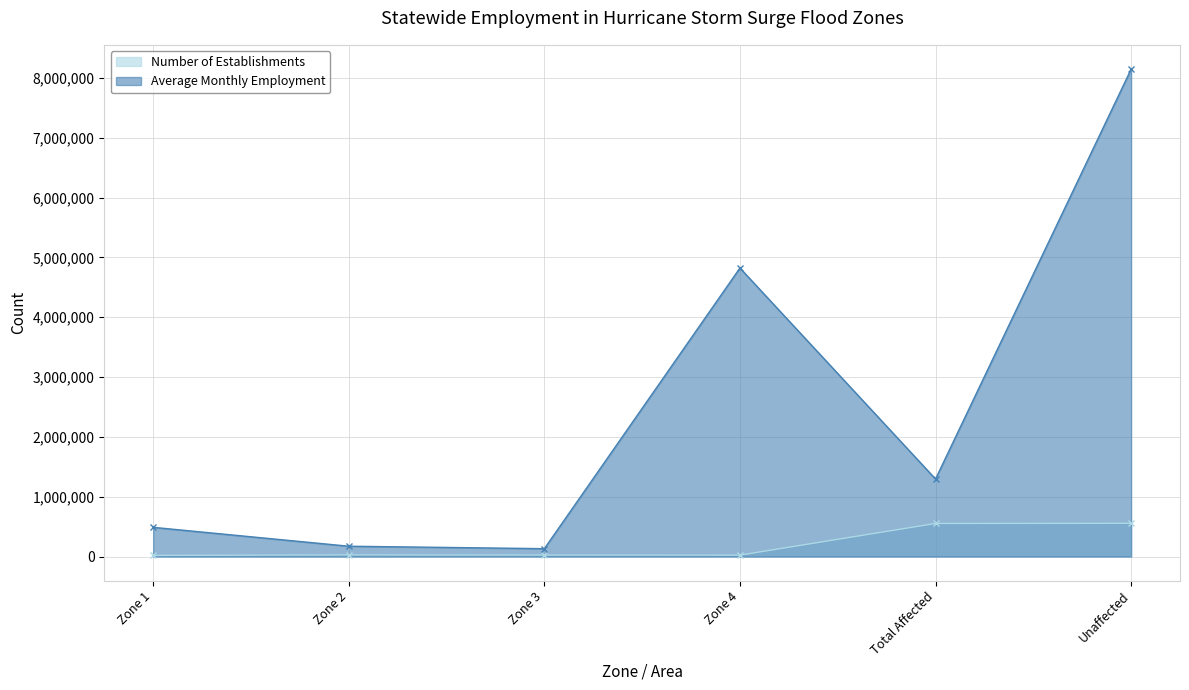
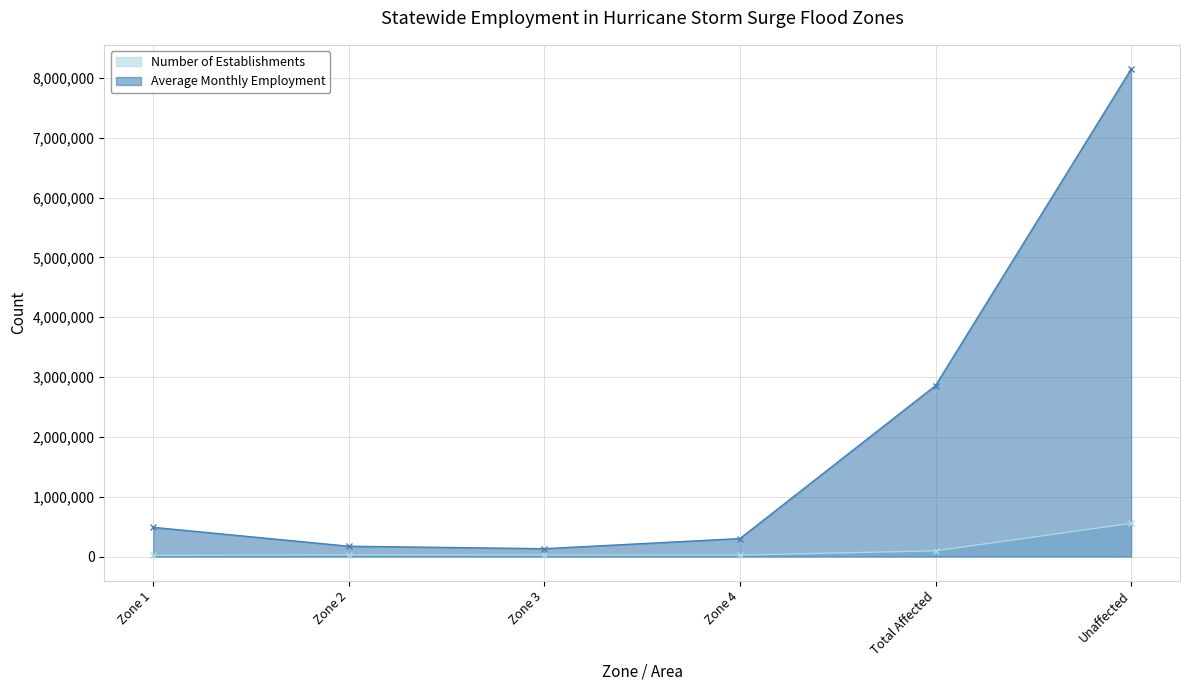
  {
    "Number of Establishments": {
      "Zone 1": "0",
      "Zone 2": "0",
      "Zone 3": "0",
      "Zone 4": "0",
-     "Total Affected": "600,000",
+     "Total Affected": "100,000",
      "Unaffected": "600,000"
    },
    "Average Monthly Employment": {
      "Zone 1": "500,000",
      "Zone 2": "200,000",
      "Zone 3": "100,000",
-     "Zone 4": "4,800,000",
-     "Total Affected": "1,300,000",
+     "Zone 4": "300,000",
+     "Total Affected": "2,900,000",
      "Unaffected": "8,100,000"
    }
  }
